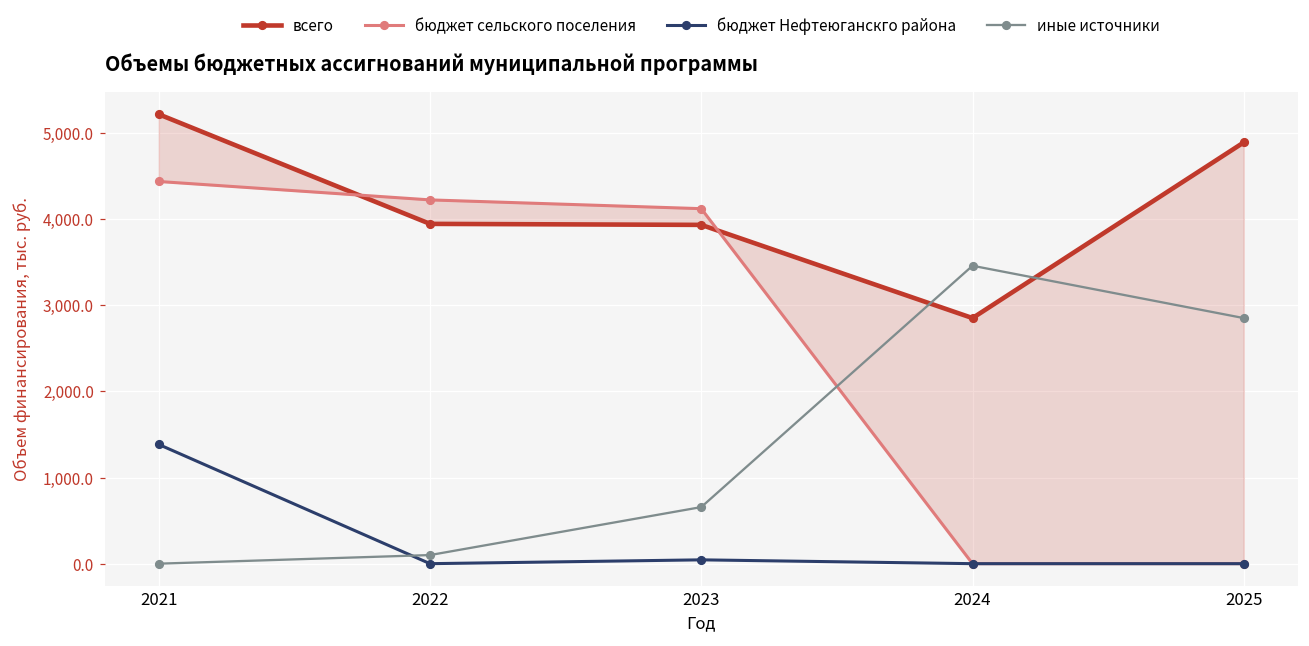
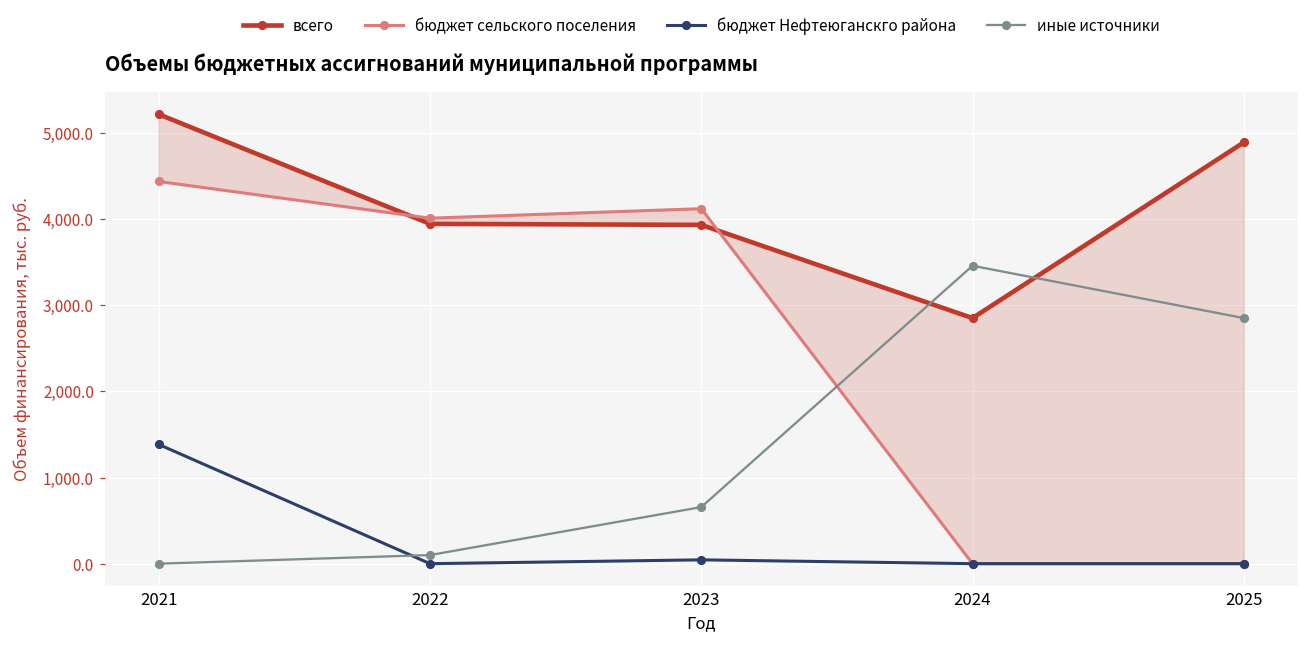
  {
    "бюджет сельского поселения": {
      "2021": "4,400",
-     "2022": "4,200"
+     "2022": "4,000"
    },
    "бюджет Нефтеюганскго района": {
      "2021": "1,400",
      "2022": "0",
      "2023": "0"
    },
    "иные источники": {
      "2021": "0",
      "2022": "100",
      "2023": "700",
      "2024": "3,500",
      "2025": "2,900"
    }
  }
